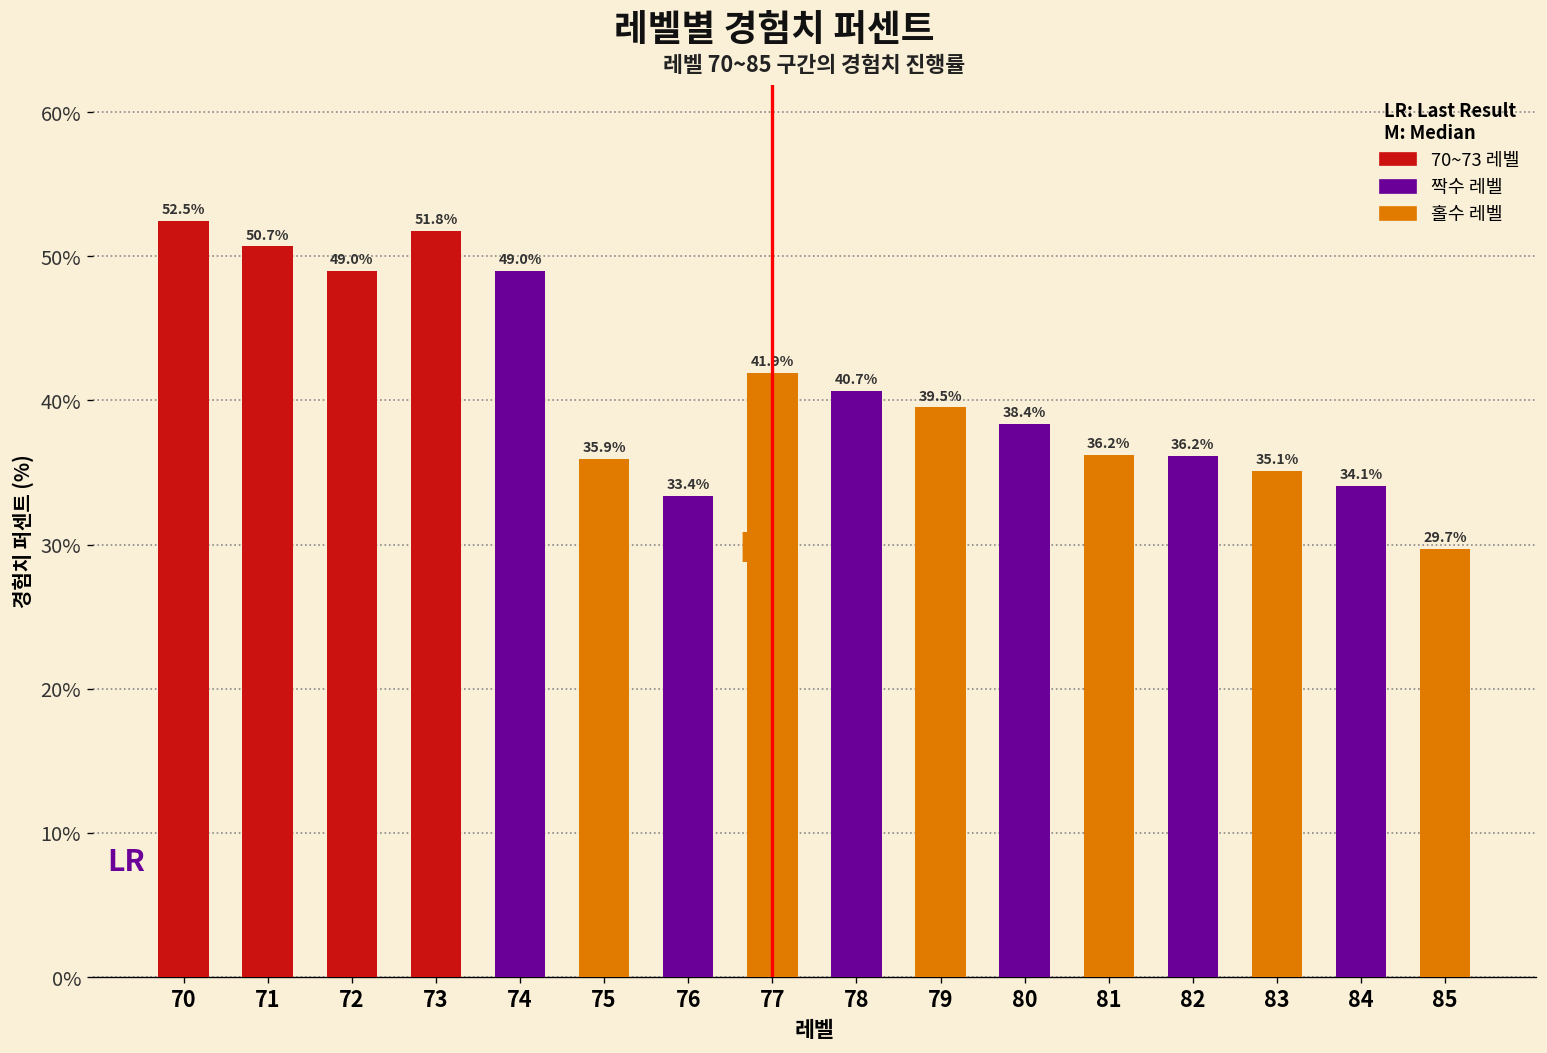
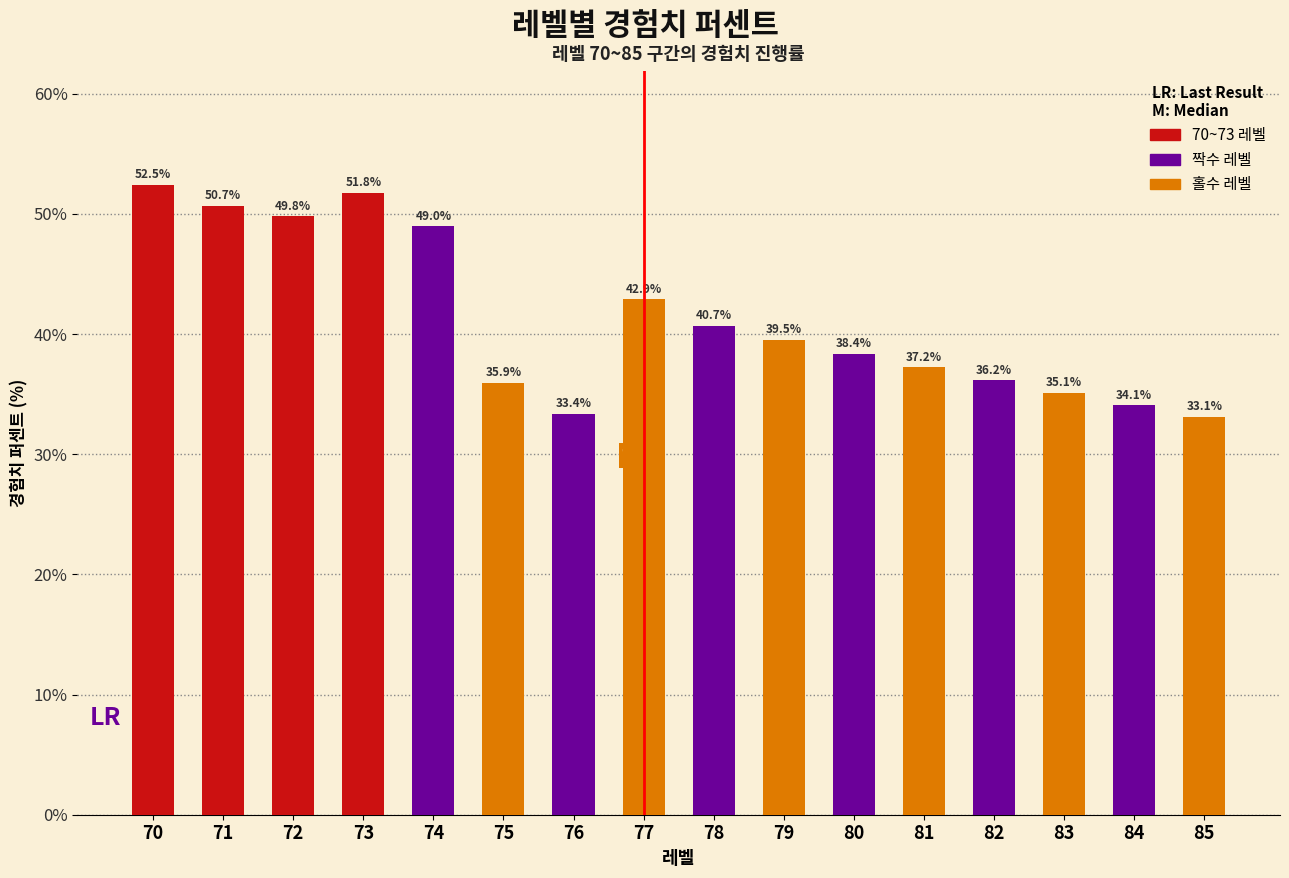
  {
    "70": "52.5%",
    "71": "50.7%",
-   "72": "49.0%",
+   "72": "49.8%",
    "73": "51.8%",
    "74": "49.0%",
    "75": "35.9%",
    "76": "33.4%",
-   "77": "41.9%",
+   "77": "42.9%",
    "78": "40.7%",
    "79": "39.5%",
    "80": "38.4%",
-   "81": "36.2%",
+   "81": "37.2%",
    "82": "36.2%",
    "83": "35.1%",
    "84": "34.1%",
-   "85": "29.7%"
+   "85": "33.1%"
  }
